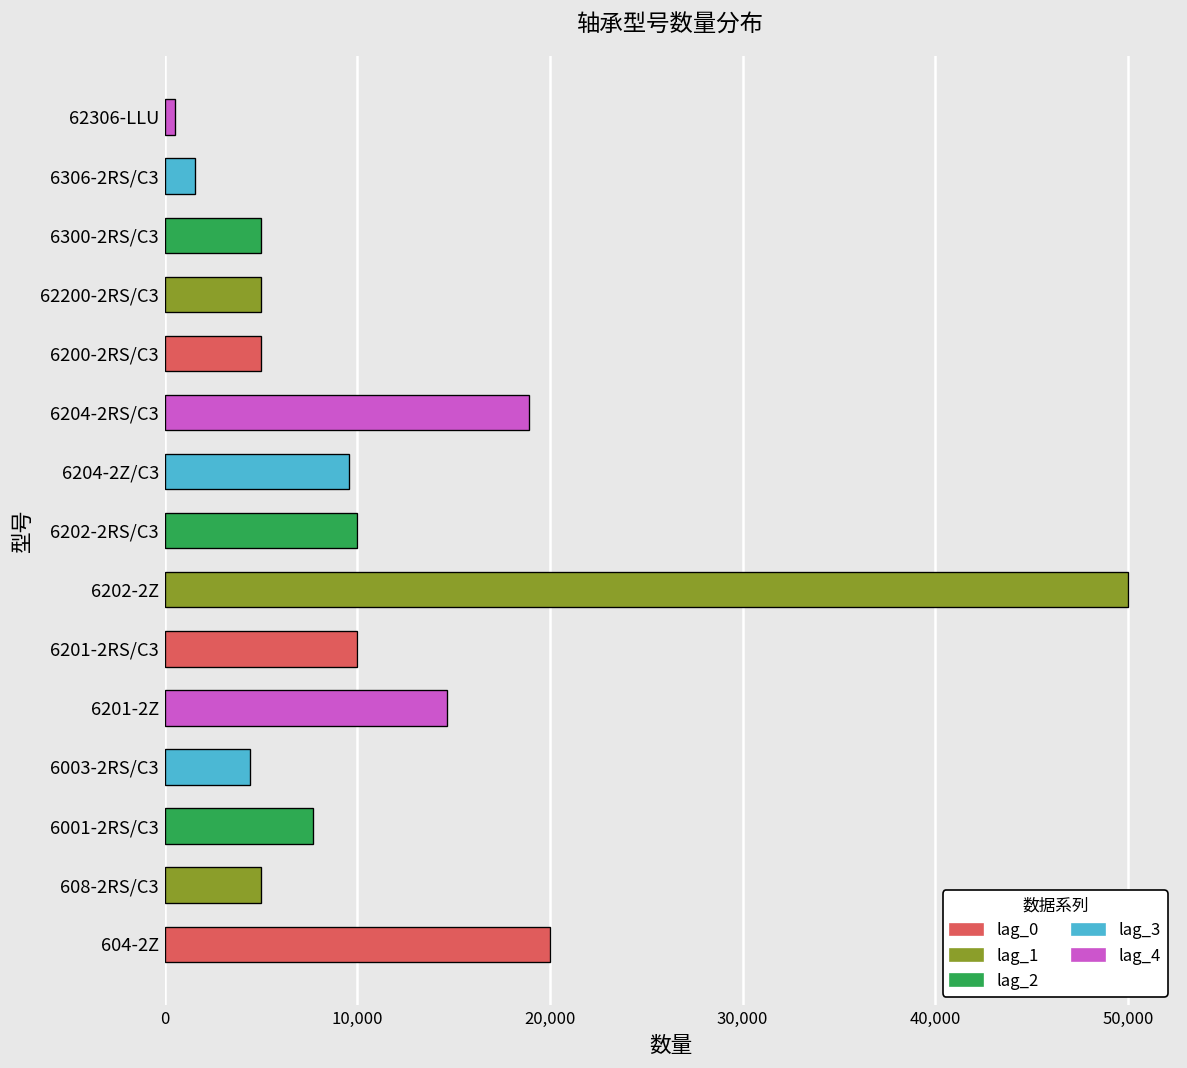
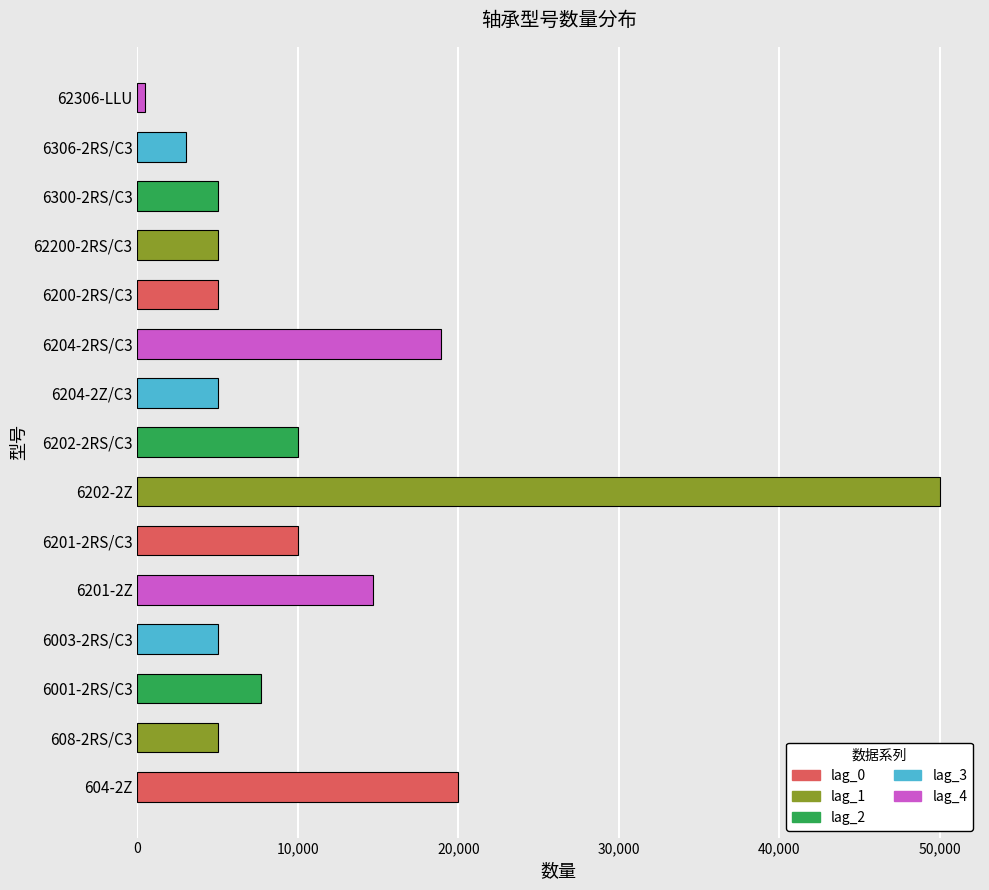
  {
    "62306-LLU": "500",
-   "6306-2RS/C3": "1,500",
+   "6306-2RS/C3": "3,000",
    "6300-2RS/C3": "5,000",
    "62200-2RS/C3": "5,000",
    "6200-2RS/C3": "5,000",
    "6204-2RS/C3": "18,900",
-   "6204-2Z/C3": "9,600",
+   "6204-2Z/C3": "5,000",
    "6202-2RS/C3": "10,000",
    "6202-2Z": "50,000",
    "6201-2RS/C3": "10,000",
    "6201-2Z": "14,700",
-   "6003-2RS/C3": "4,400",
+   "6003-2RS/C3": "5,000",
    "6001-2RS/C3": "7,700",
    "608-2RS/C3": "5,000",
    "604-2Z": "20,000"
  }
